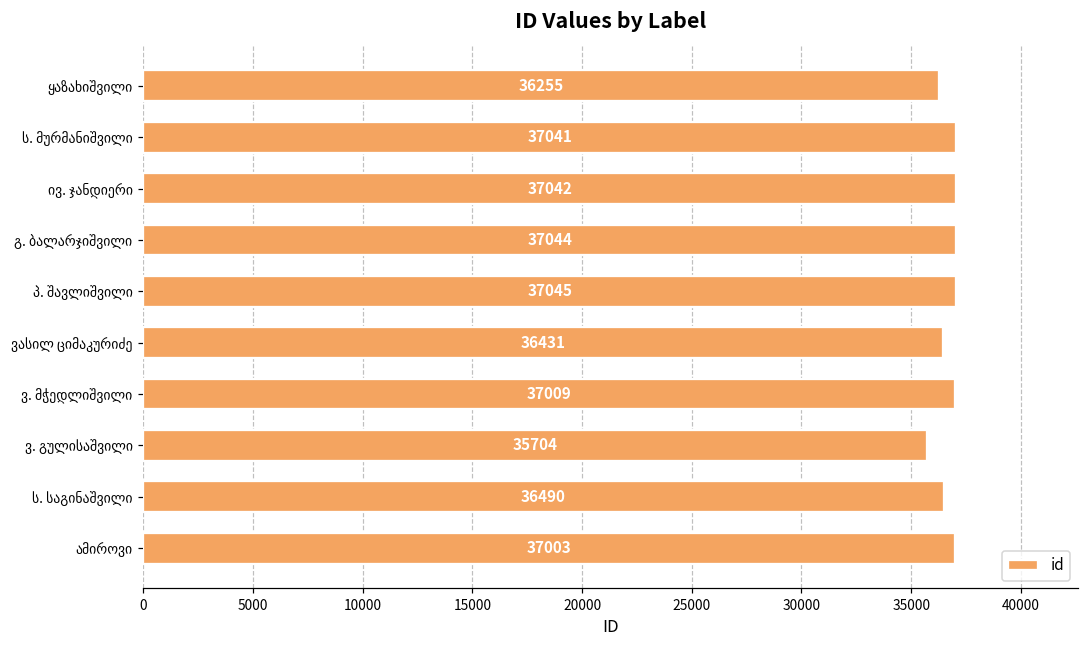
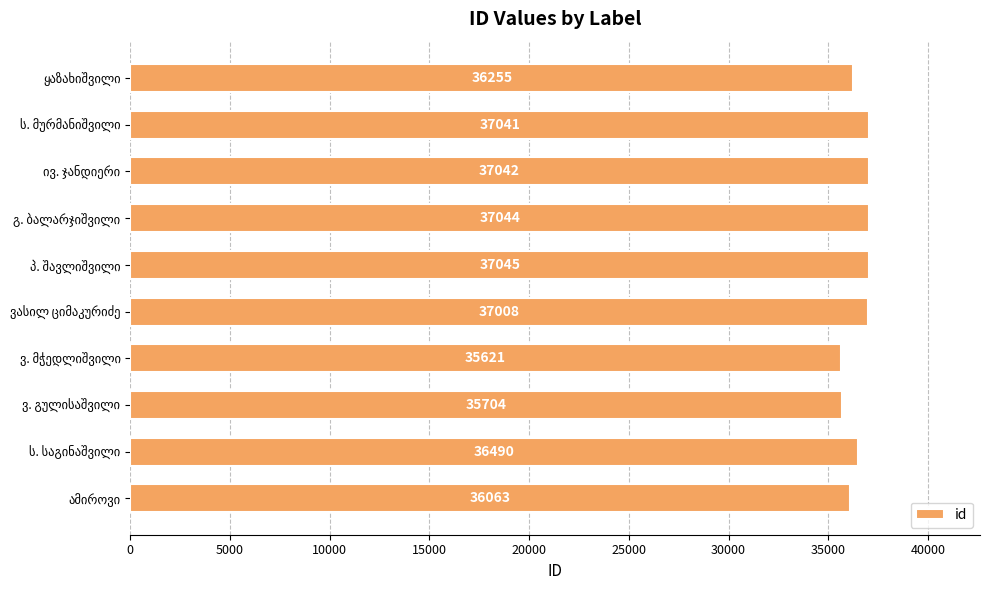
  {
    "ყაზახიშვილი": 36255,
    "ს. მურმანიშვილი": 37041,
    "ივ. ჯანდიერი": 37042,
    "გ. ბალარჯიშვილი": 37044,
    "პ. შავლიშვილი": 37045,
-   "ვასილ ციმაკურიძე": 36431,
-   "ვ. მჭედლიშვილი": 37009,
+   "ვასილ ციმაკურიძე": 37008,
+   "ვ. მჭედლიშვილი": 35621,
    "ვ. გულისაშვილი": 35704,
    "ს. საგინაშვილი": 36490,
-   "ამიროვი": 37003
+   "ამიროვი": 36063
  }
